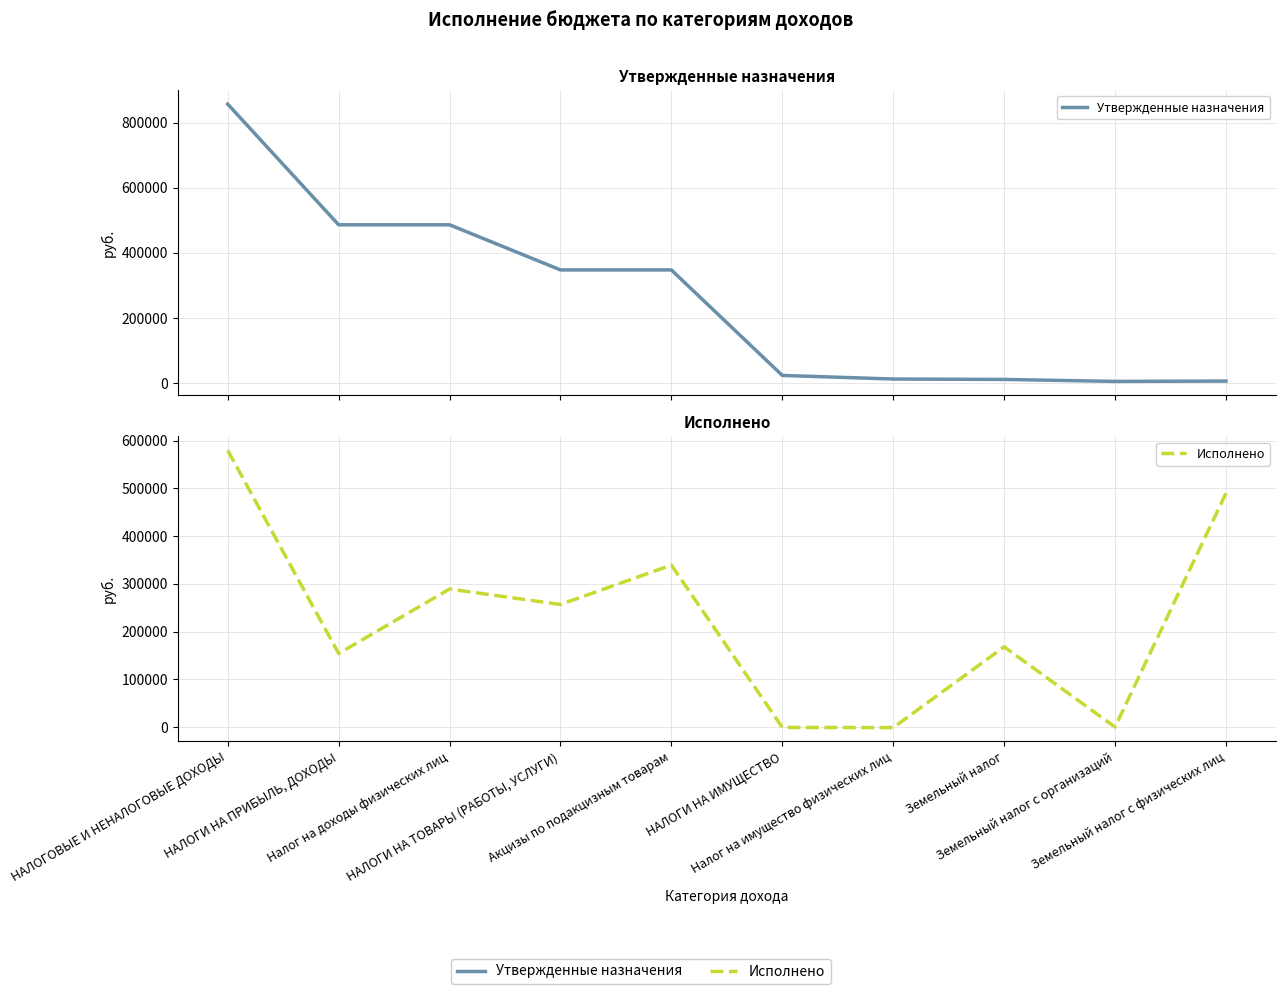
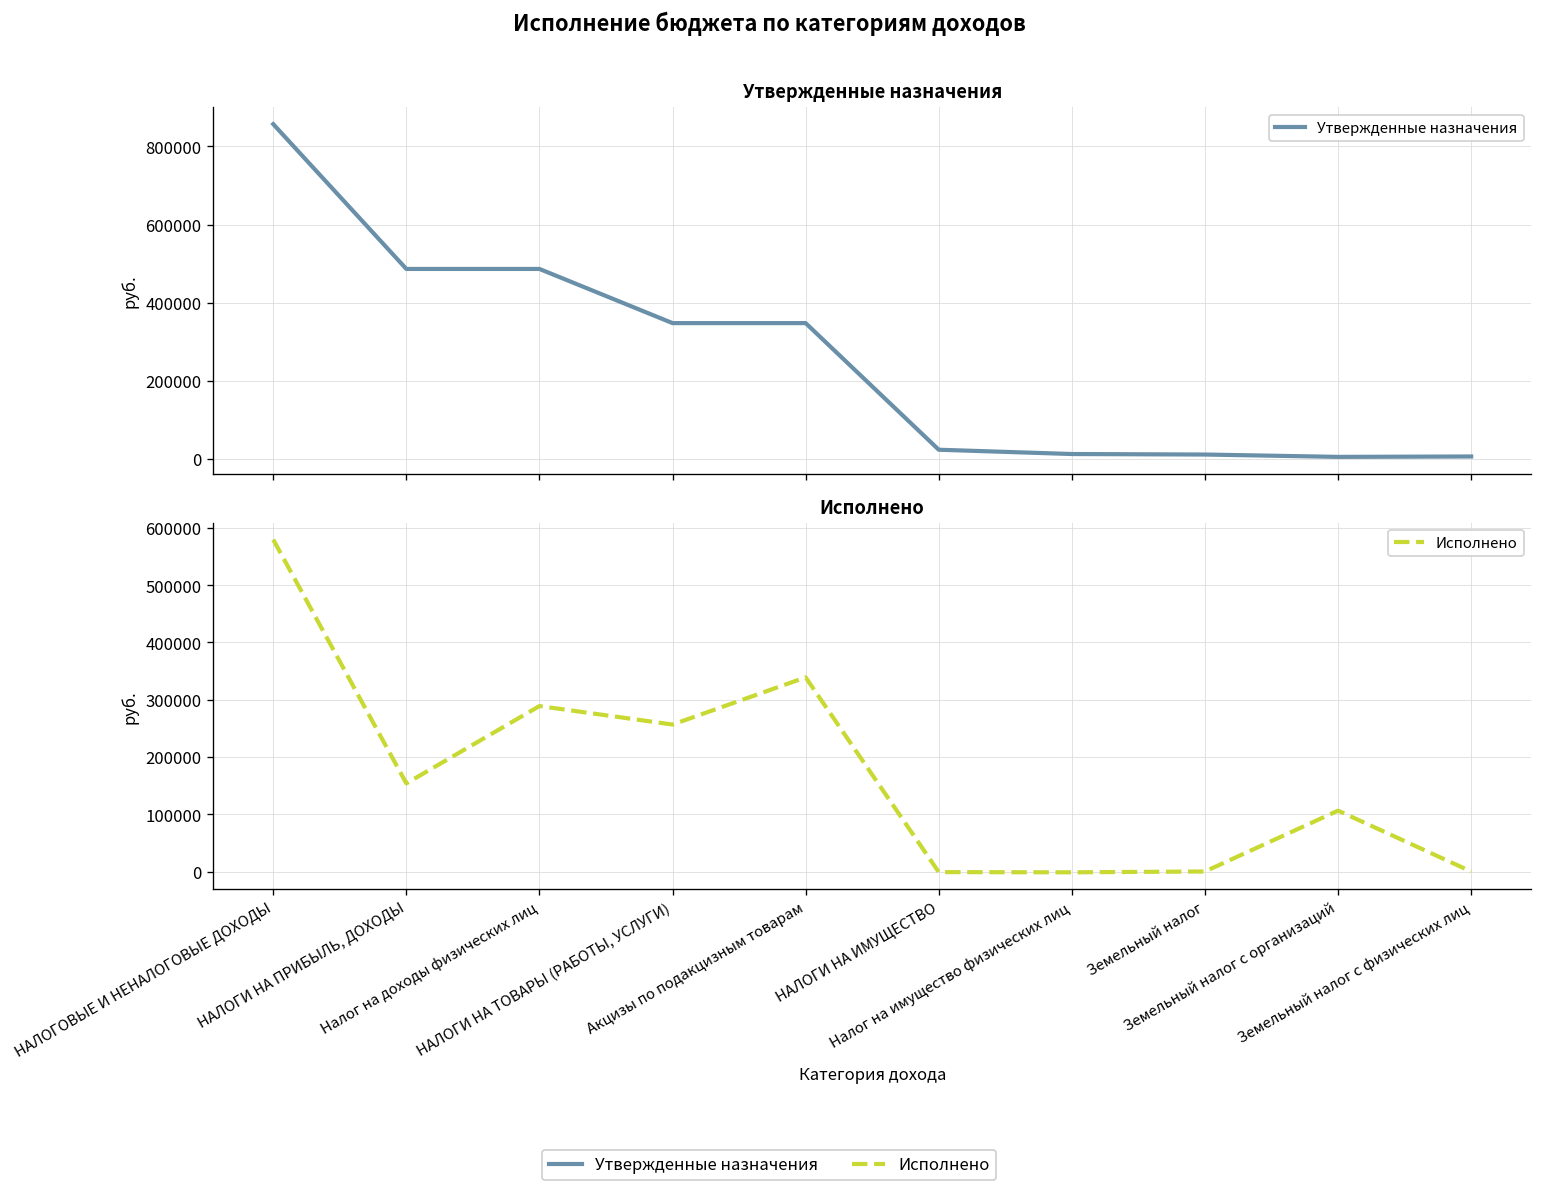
  {
    "Исполнено": {
      "НАЛОГОВЫЕ И НЕНАЛОГОВЫЕ ДОХОДЫ": 580000,
      "НАЛОГИ НА ПРИБЫЛЬ, ДОХОДЫ": 150000,
      "Налог на доходы физических лиц": 290000,
      "НАЛОГИ НА ТОВАРЫ (РАБОТЫ, УСЛУГИ)": 260000,
      "Акцизы по подакцизным товарам": 340000,
      "НАЛОГИ НА ИМУЩЕСТВО": 0,
      "Налог на имущество физических лиц": 0,
-     "Земельный налог": 170000,
-     "Земельный налог с организаций": 0,
-     "Земельный налог с физических лиц": 490000
+     "Земельный налог": 0,
+     "Земельный налог с организаций": 110000,
+     "Земельный налог с физических лиц": 0
    }
  }
